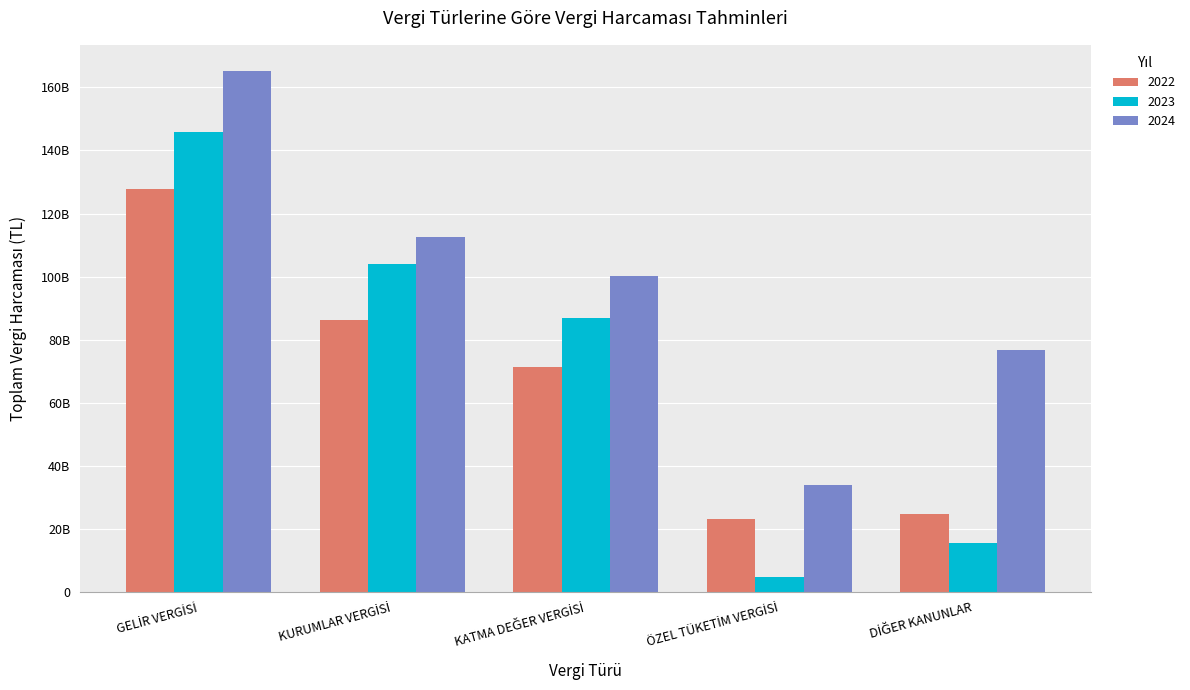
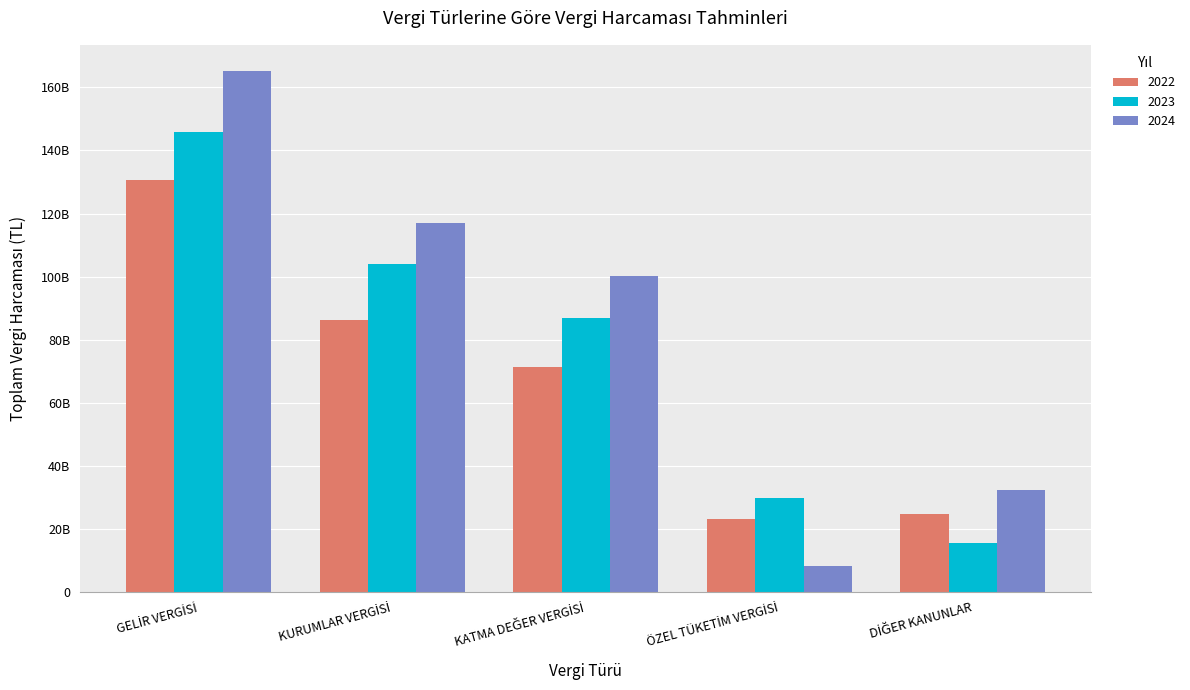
  {
    "2022": {
-     "GELİR VERGİSİ": 128000000000,
+     "GELİR VERGİSİ": 131000000000,
      "KURUMLAR VERGİSİ": 86000000000,
      "KATMA DEĞER VERGİSİ": 71000000000,
      "ÖZEL TÜKETİM VERGİSİ": 23000000000,
      "DİĞER KANUNLAR": 25000000000
    },
    "2023": {
      "GELİR VERGİSİ": 146000000000,
      "KURUMLAR VERGİSİ": 104000000000,
      "KATMA DEĞER VERGİSİ": 87000000000,
-     "ÖZEL TÜKETİM VERGİSİ": 5000000000,
+     "ÖZEL TÜKETİM VERGİSİ": 30000000000,
      "DİĞER KANUNLAR": 16000000000
    },
    "2024": {
      "GELİR VERGİSİ": 165000000000,
-     "KURUMLAR VERGİSİ": 112000000000,
+     "KURUMLAR VERGİSİ": 117000000000,
      "KATMA DEĞER VERGİSİ": 100000000000,
-     "ÖZEL TÜKETİM VERGİSİ": 34000000000,
-     "DİĞER KANUNLAR": 77000000000
+     "ÖZEL TÜKETİM VERGİSİ": 8000000000,
+     "DİĞER KANUNLAR": 32000000000
    }
  }
